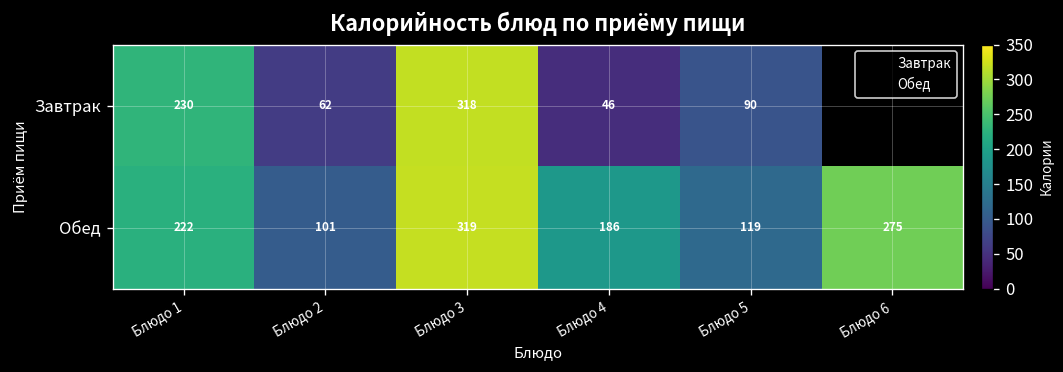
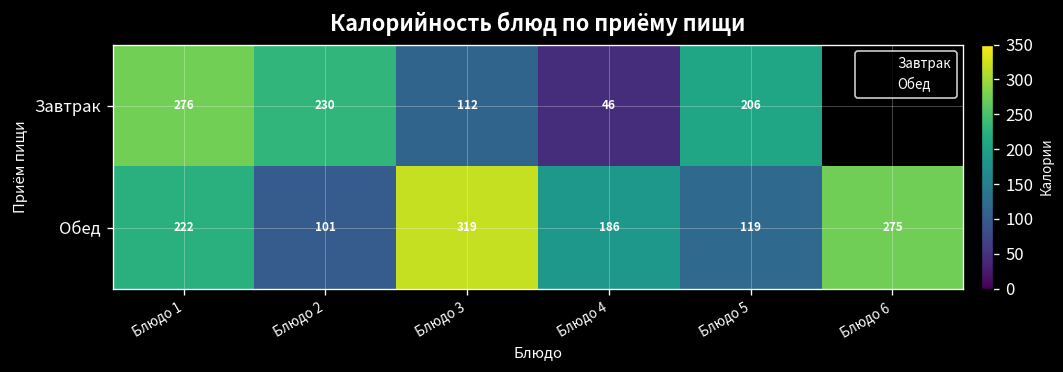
  {
    "Завтрак": {
-     "Блюдо 1": 230,
-     "Блюдо 2": 62,
-     "Блюдо 3": 318,
-     "Блюдо 5": 90
+     "Блюдо 1": 276,
+     "Блюдо 2": 230,
+     "Блюдо 3": 112,
+     "Блюдо 5": 206
    }
  }
